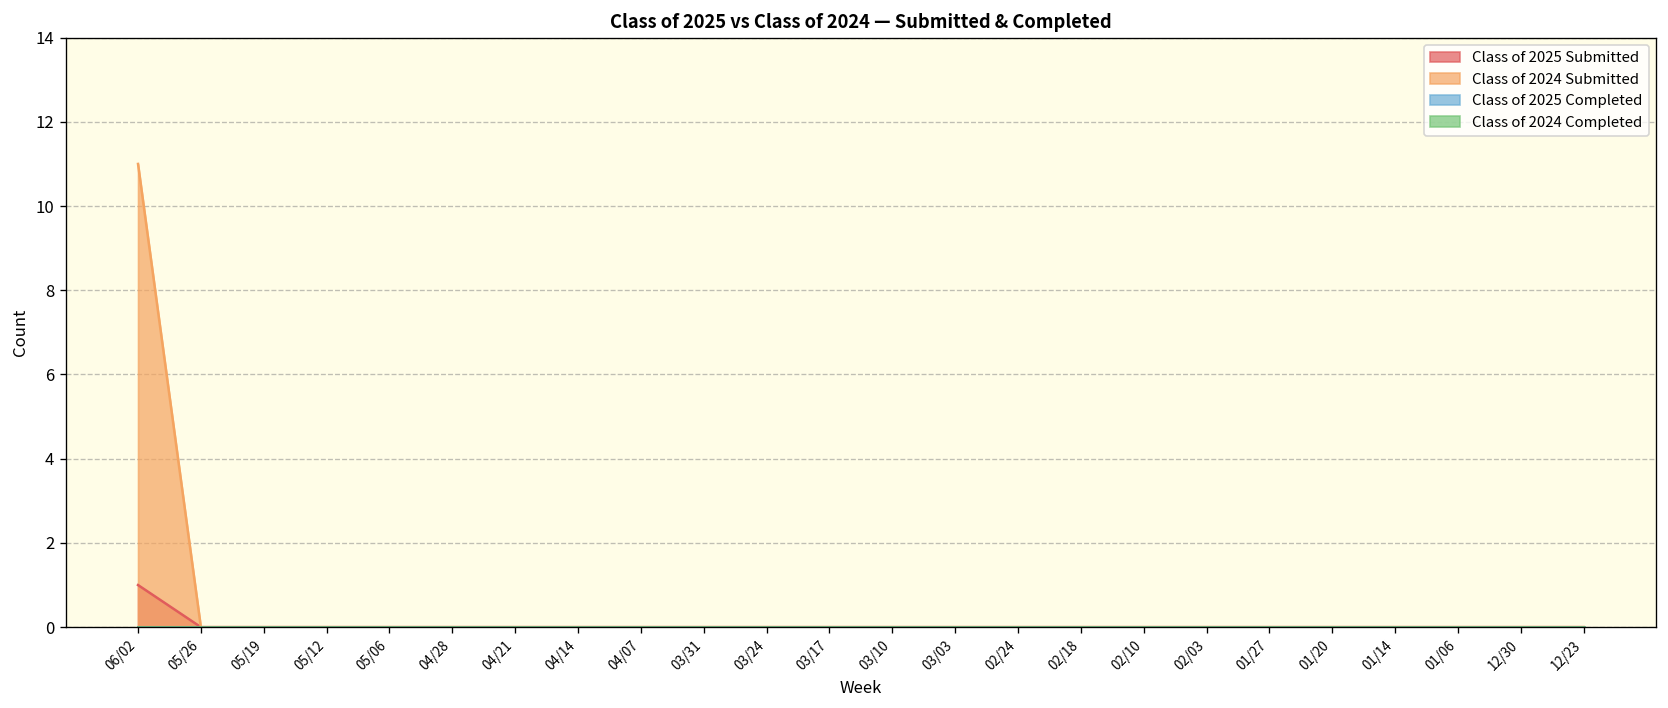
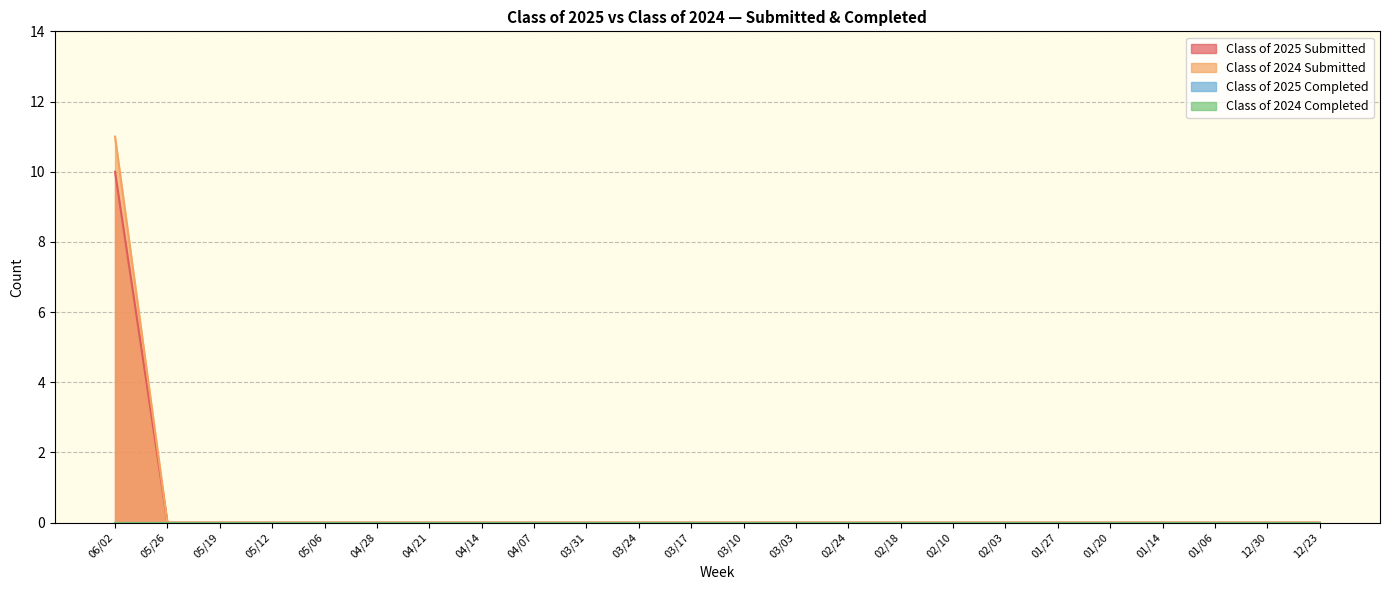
  {
    "Class of 2025 Submitted": {
-     "06/02": 1
+     "06/02": 10
    },
    "Class of 2024 Submitted": {
      "06/02": 11
    },
    "Class of 2024 Completed": {
      "06/02": 0
    }
  }
